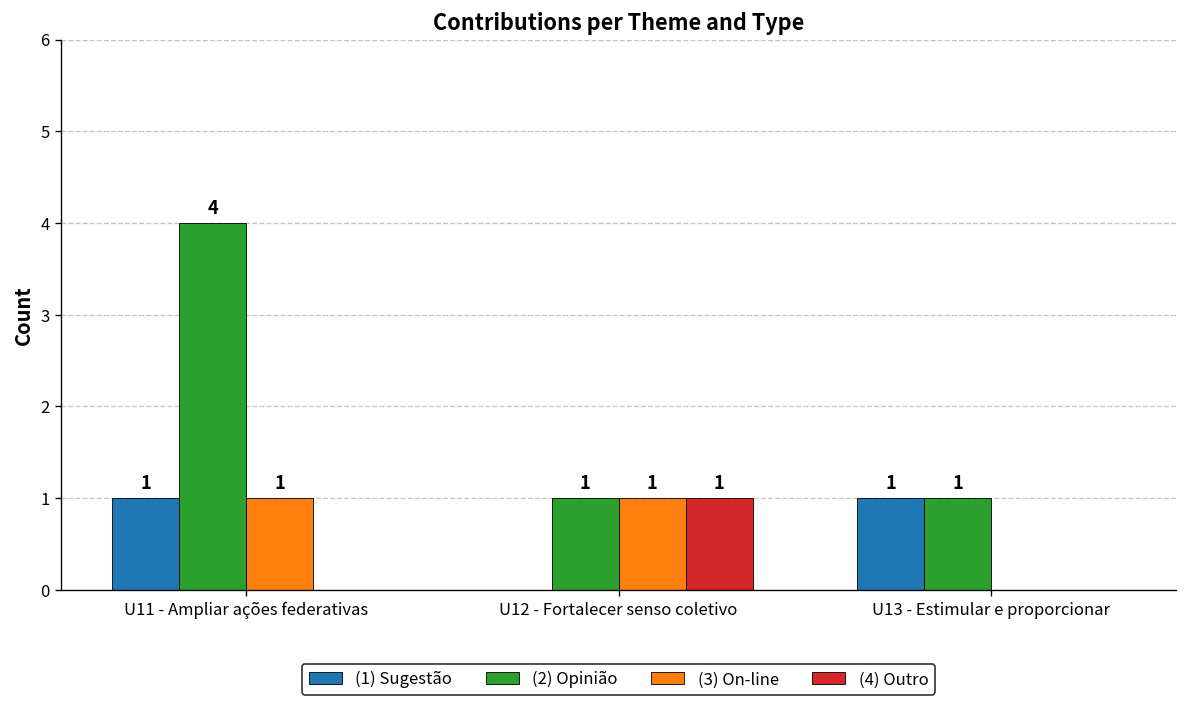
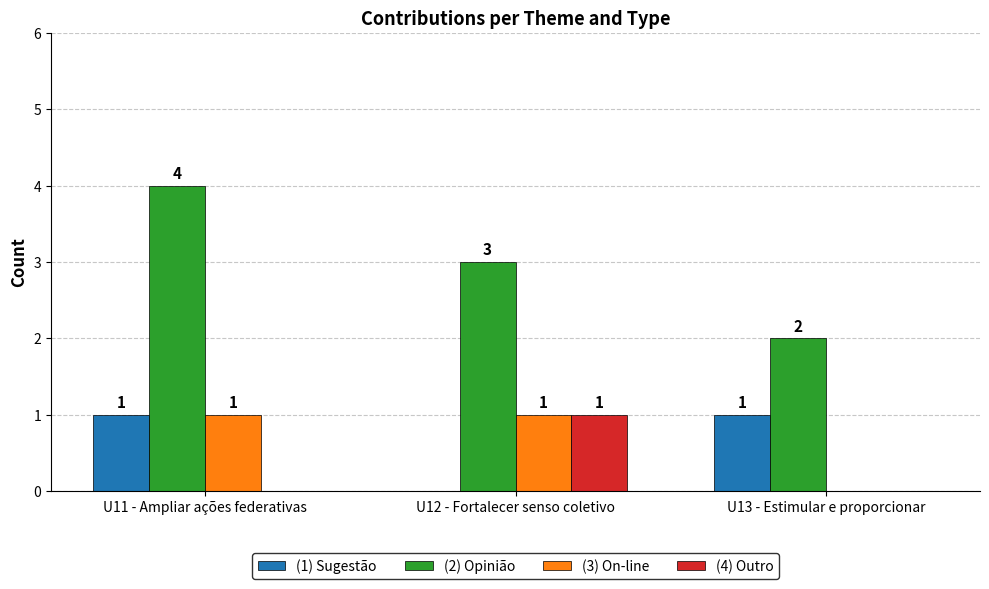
  {
    "(1) Sugestão": {
      "U11 - Ampliar ações federativas": 1,
      "U13 - Estimular e proporcionar": 1
    },
    "(2) Opinião": {
      "U11 - Ampliar ações federativas": 4,
-     "U12 - Fortalecer senso coletivo": 1,
-     "U13 - Estimular e proporcionar": 1
+     "U12 - Fortalecer senso coletivo": 3,
+     "U13 - Estimular e proporcionar": 2
    },
    "(3) On-line": {
      "U11 - Ampliar ações federativas": 1,
      "U12 - Fortalecer senso coletivo": 1
    },
    "(4) Outro": {
      "U12 - Fortalecer senso coletivo": 1
    }
  }
